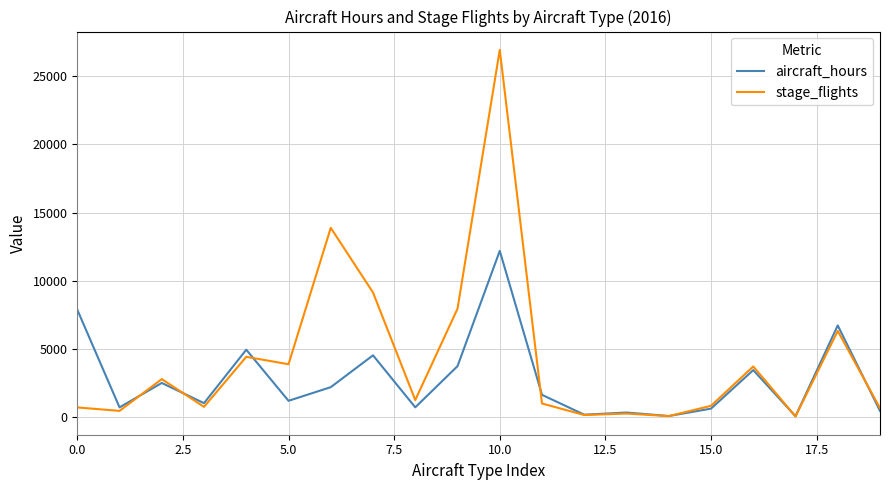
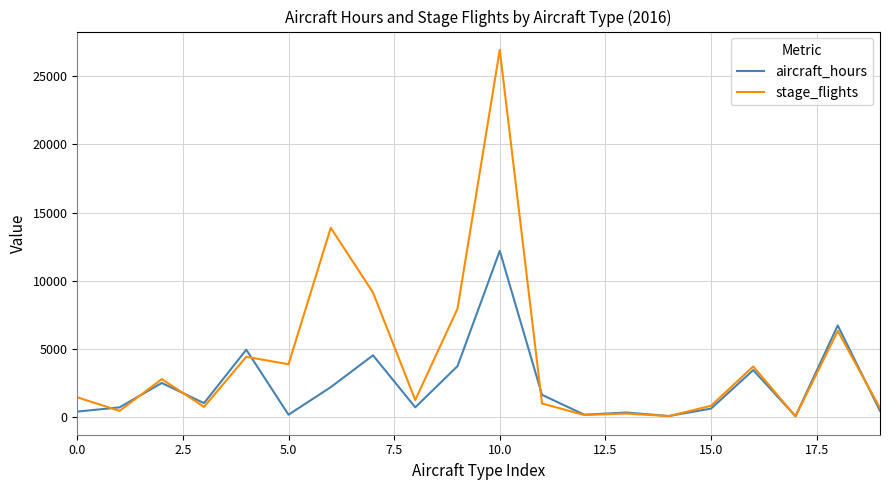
  {
    "aircraft_hours": {
-     "0.0": 7900,
-     "5.0": 1200,
+     "0.0": 400,
+     "5.0": 100,
      "10.0": 12200,
      "15.0": 600
    },
    "stage_flights": {
-     "0.0": 700,
+     "0.0": 1400,
      "5.0": 3900,
      "10.0": 26900,
      "15.0": 800
    }
  }
